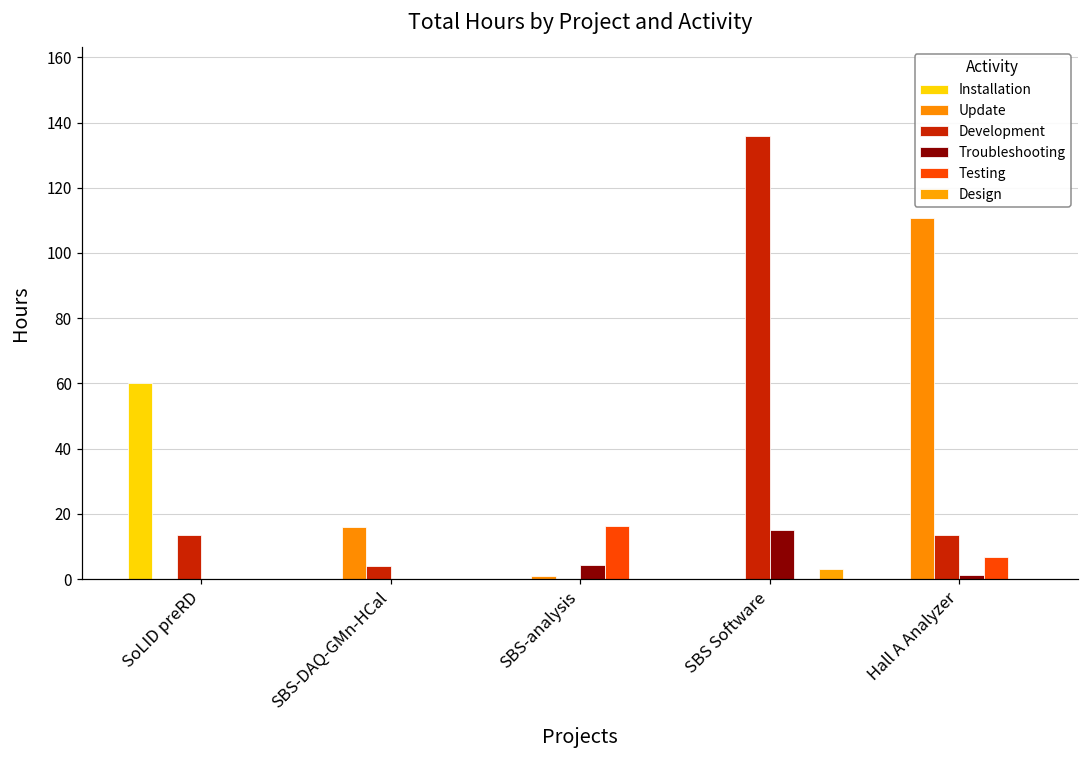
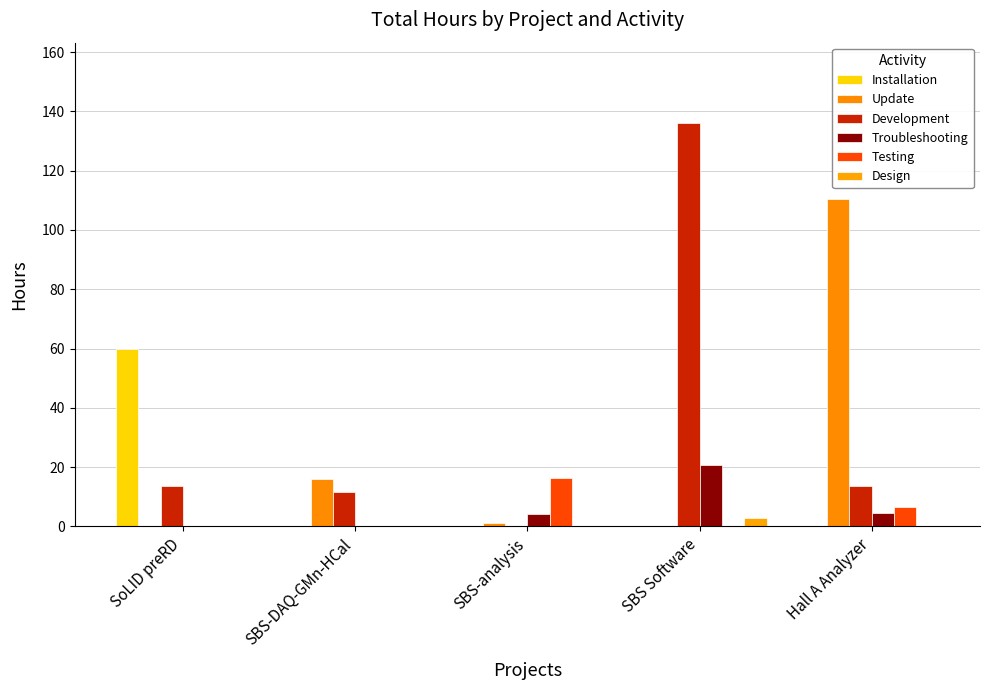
  {
    "Development": {
      "SoLID preRD": 14,
-     "SBS-DAQ-GMn-HCal": 4,
+     "SBS-DAQ-GMn-HCal": 12,
      "SBS-analysis": 0,
      "SBS Software": 136,
      "Hall A Analyzer": 14
    },
    "Troubleshooting": {
      "SoLID preRD": 0,
      "SBS-DAQ-GMn-HCal": 0,
      "SBS-analysis": 4,
-     "SBS Software": 15,
-     "Hall A Analyzer": 1
+     "SBS Software": 21,
+     "Hall A Analyzer": 4
    },
    "Testing": {
      "SoLID preRD": 0,
      "SBS-DAQ-GMn-HCal": 0,
      "SBS-analysis": 16,
      "SBS Software": 0,
      "Hall A Analyzer": 7
    }
  }
